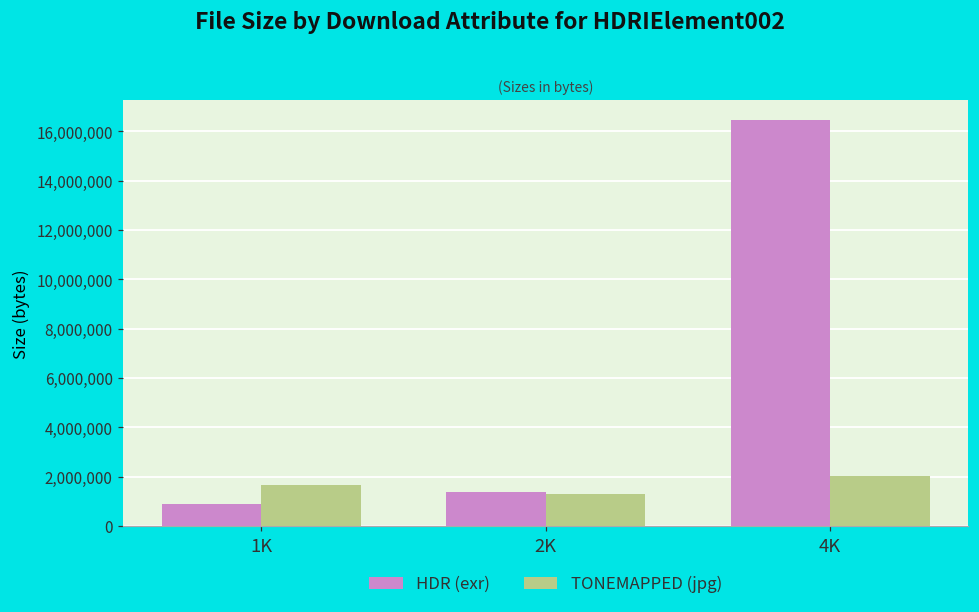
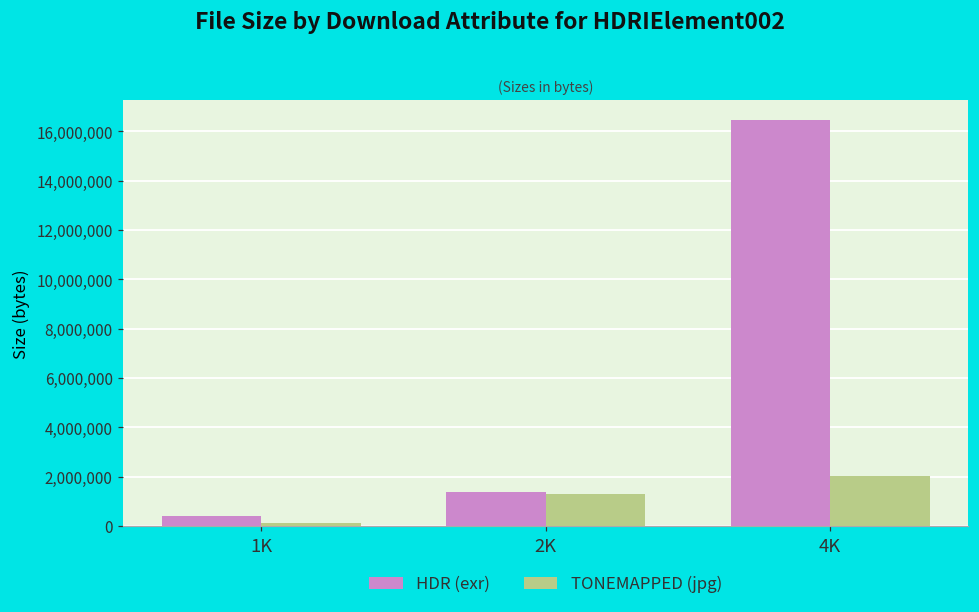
  {
    "HDR (exr)": {
-     "1K": "900,000",
+     "1K": "400,000",
      "2K": "1,400,000",
      "4K": "16,400,000"
    },
    "TONEMAPPED (jpg)": {
-     "1K": "1,700,000",
+     "1K": "100,000",
      "2K": "1,300,000",
      "4K": "2,000,000"
    }
  }
